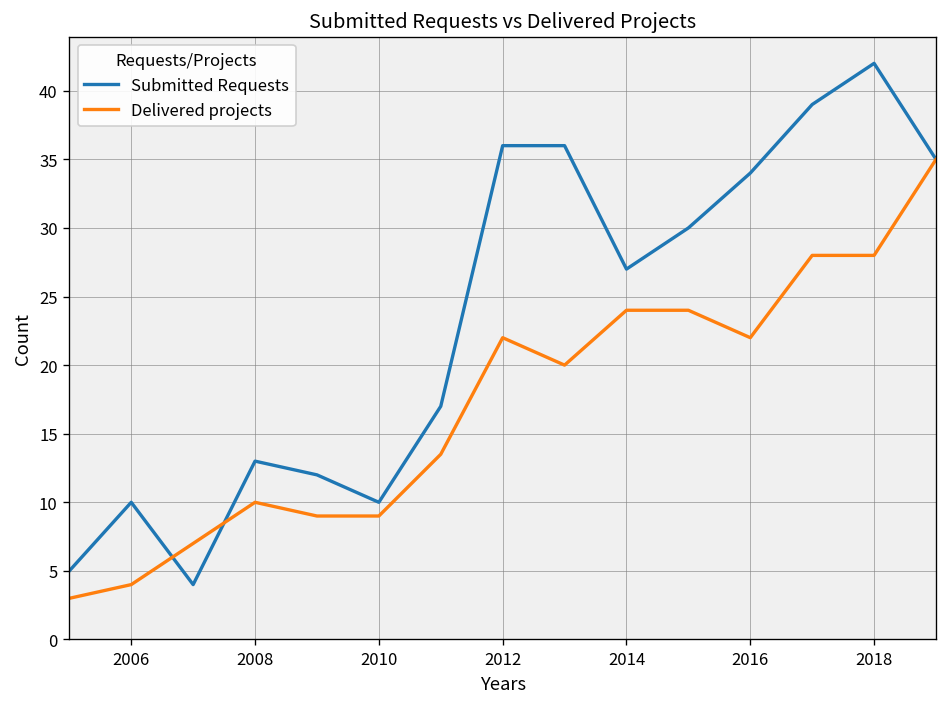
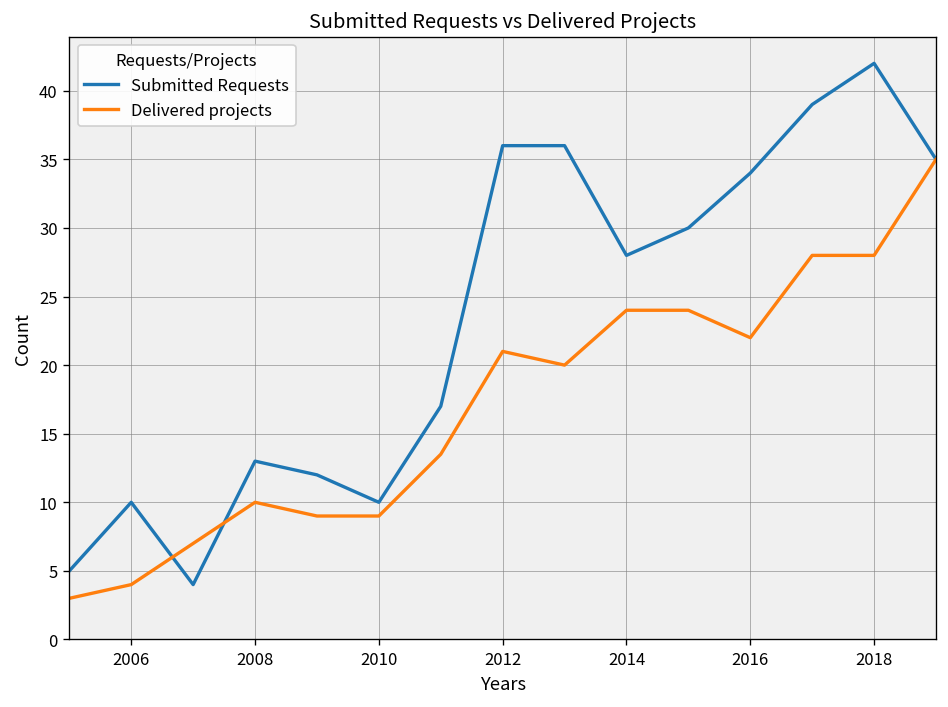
  {
    "Submitted Requests": {
      "2006": 10,
      "2008": 13,
      "2010": 10,
      "2012": 36,
-     "2014": 27,
+     "2014": 28,
      "2016": 34,
      "2018": 42
    },
    "Delivered projects": {
      "2006": 4,
      "2008": 10,
      "2010": 9,
-     "2012": 22,
+     "2012": 21,
      "2014": 24,
      "2016": 22,
      "2018": 28
    }
  }
